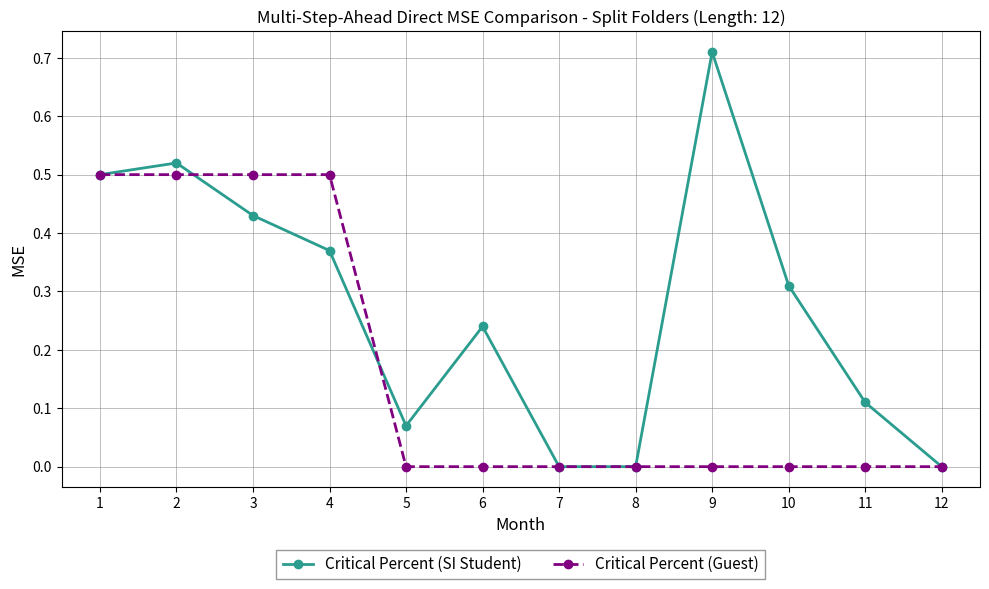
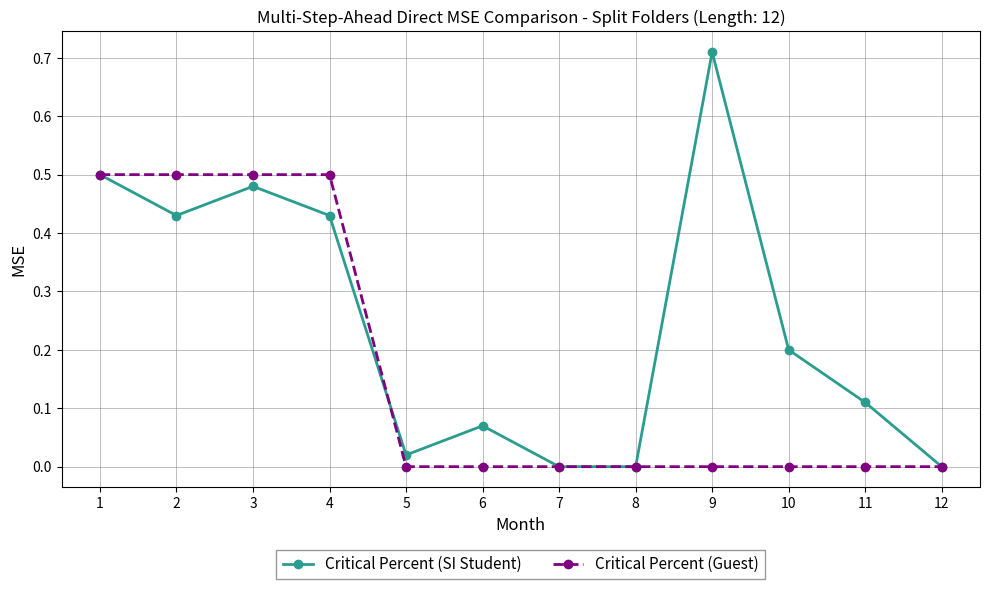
  {
    "Critical Percent (SI Student)": {
-     "2": 0.52,
-     "3": 0.43,
-     "4": 0.37,
-     "5": 0.07,
-     "6": 0.24,
+     "2": 0.43,
+     "3": 0.48,
+     "4": 0.43,
+     "5": 0.02,
+     "6": 0.07,
      "9": 0.71,
-     "10": 0.31,
+     "10": 0.20,
      "11": 0.11
    },
    "Critical Percent (Guest)": {
      "2": 0.50,
      "3": 0.50,
      "4": 0.50,
      "5": 0.00,
      "6": 0.00,
      "9": 0.00,
      "10": 0.00,
      "11": 0.00
    }
  }
